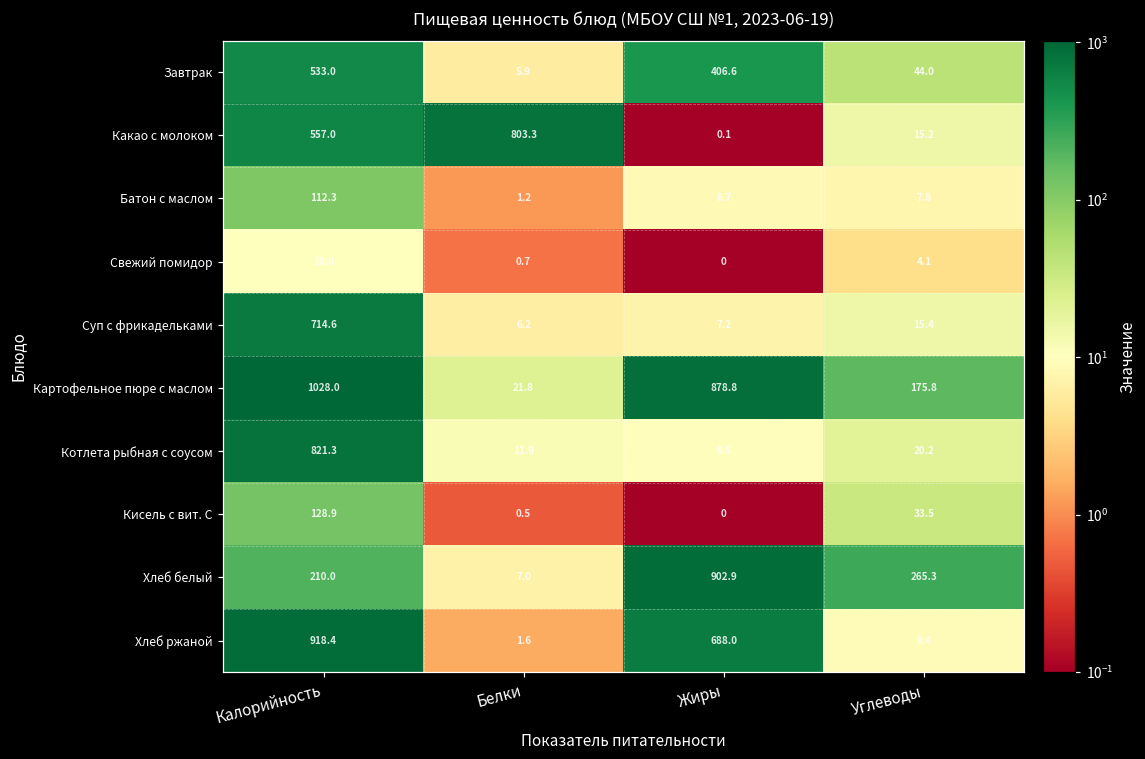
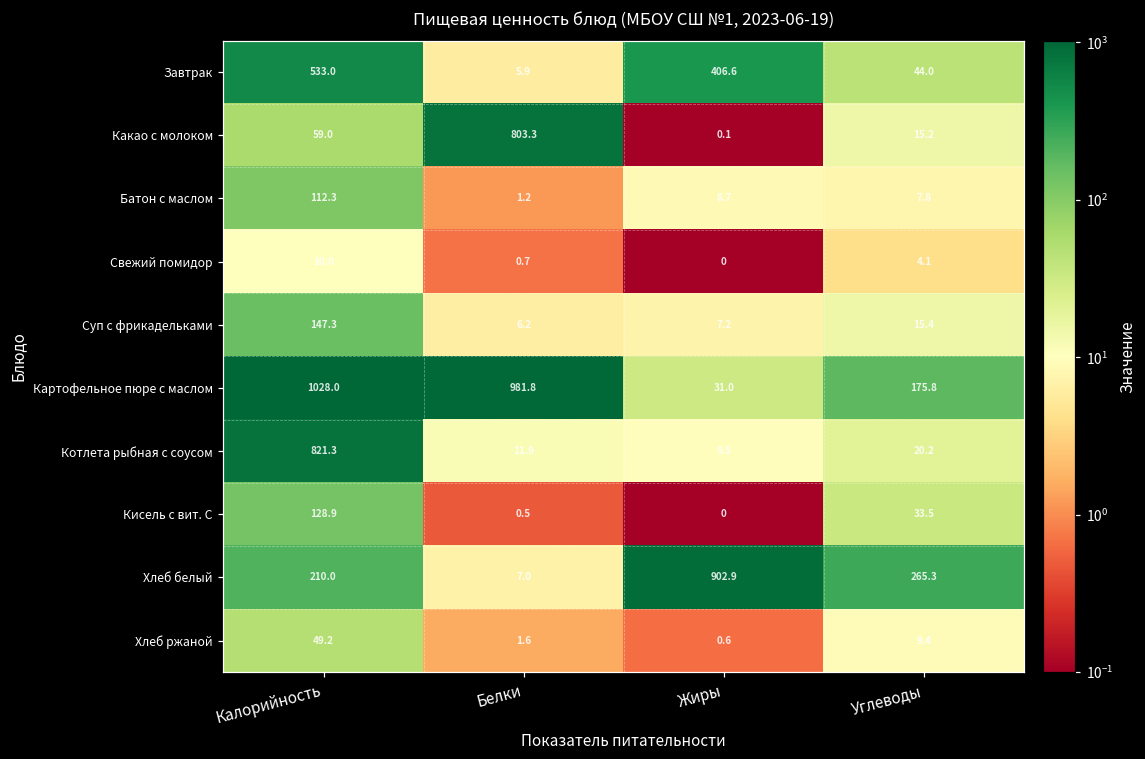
  {
    "Завтрак": {
      "Калорийность": 533.0,
      "Белки": 5.9,
      "Жиры": 406.6,
      "Углеводы": 44.0
    },
    "Какао с молоком": {
-     "Калорийность": 557.0,
+     "Калорийность": 59.0,
      "Белки": 803.3,
      "Жиры": 0.1,
      "Углеводы": 15.2
    },
    "Батон с маслом": {
      "Калорийность": 112.3,
      "Белки": 1.2,
      "Жиры": 8.7,
      "Углеводы": 7.8
    },
    "Свежий помидор": {
      "Калорийность": 10.0,
      "Белки": 0.7,
      "Жиры": 0,
      "Углеводы": 4.1
    },
    "Суп с фрикадельками": {
-     "Калорийность": 714.6,
+     "Калорийность": 147.3,
      "Белки": 6.2,
      "Жиры": 7.2,
      "Углеводы": 15.4
    },
    "Картофельное пюре с маслом": {
      "Калорийность": 1028.0,
-     "Белки": 21.8,
-     "Жиры": 878.8,
+     "Белки": 981.8,
+     "Жиры": 31.0,
      "Углеводы": 175.8
    },
    "Котлета рыбная с соусом": {
      "Калорийность": 821.3,
      "Белки": 11.9,
      "Жиры": 9.5,
      "Углеводы": 20.2
    },
    "Кисель с вит. С": {
      "Калорийность": 128.9,
      "Белки": 0.5,
      "Жиры": 0,
      "Углеводы": 33.5
    },
    "Хлеб белый": {
      "Калорийность": 210.0,
      "Белки": 7.0,
      "Жиры": 902.9,
      "Углеводы": 265.3
    },
    "Хлеб ржаной": {
-     "Калорийность": 918.4,
+     "Калорийность": 49.2,
      "Белки": 1.6,
-     "Жиры": 688.0,
+     "Жиры": 0.6,
      "Углеводы": 9.4
    }
  }
